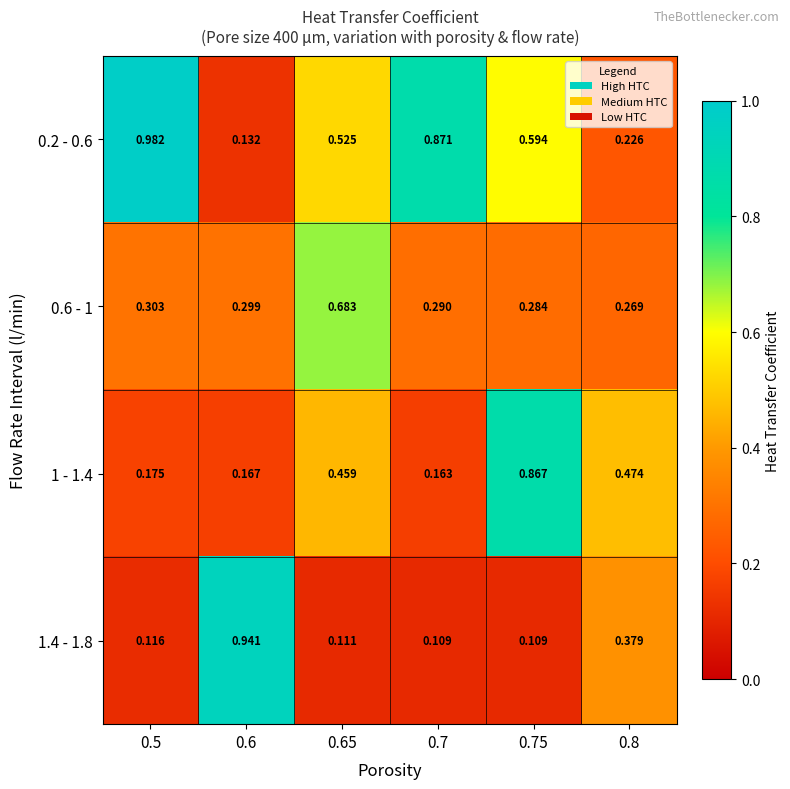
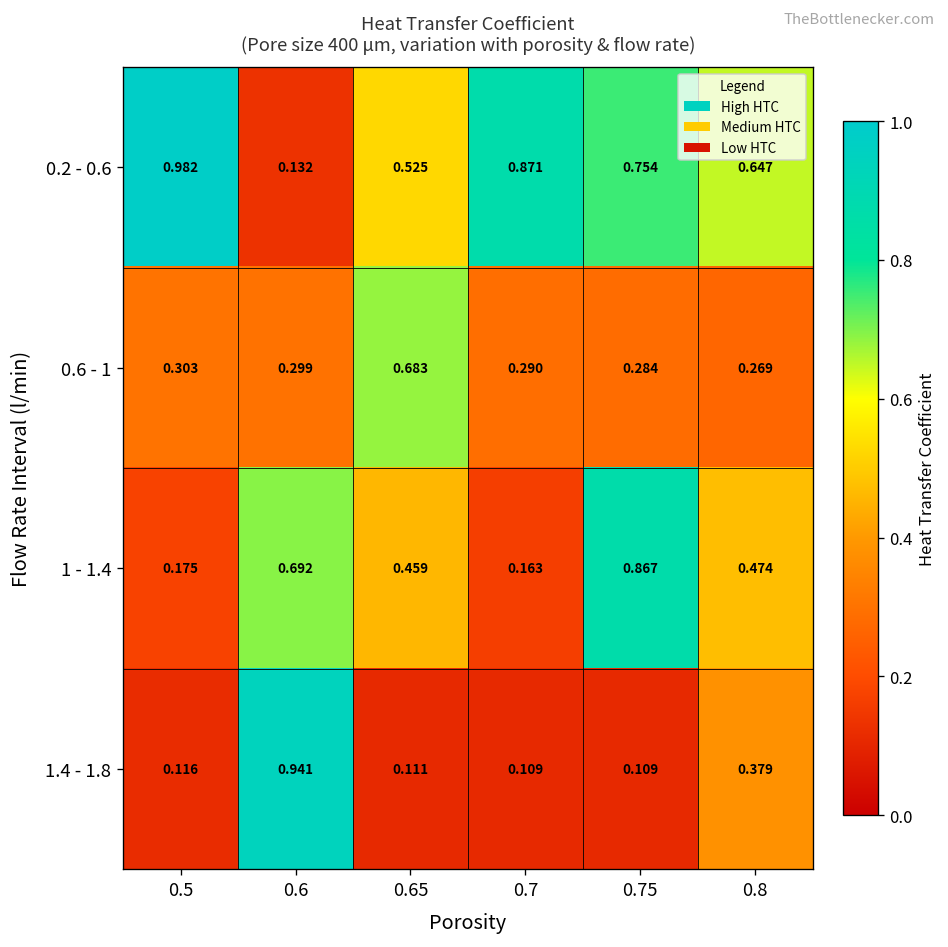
  {
    "0.2 - 0.6": {
      "0.5": 0.982,
      "0.6": 0.132,
      "0.65": 0.525,
      "0.7": 0.871,
-     "0.75": 0.594,
-     "0.8": 0.226
+     "0.75": 0.754,
+     "0.8": 0.647
    },
    "0.6 - 1": {
      "0.5": 0.303,
      "0.6": 0.299,
      "0.65": 0.683,
      "0.7": 0.290,
      "0.75": 0.284,
      "0.8": 0.269
    },
    "1 - 1.4": {
      "0.5": 0.175,
-     "0.6": 0.167,
+     "0.6": 0.692,
      "0.65": 0.459,
      "0.7": 0.163,
      "0.75": 0.867,
      "0.8": 0.474
    },
    "1.4 - 1.8": {
      "0.5": 0.116,
      "0.6": 0.941,
      "0.65": 0.111,
      "0.7": 0.109,
      "0.75": 0.109,
      "0.8": 0.379
    }
  }
